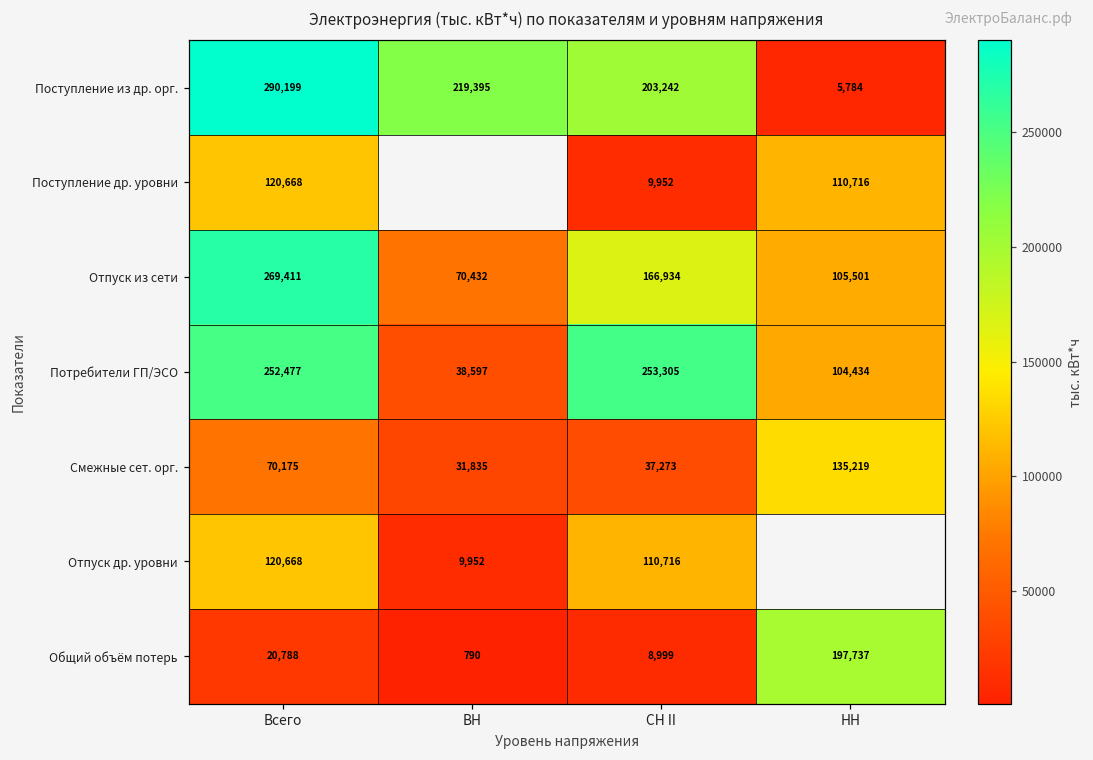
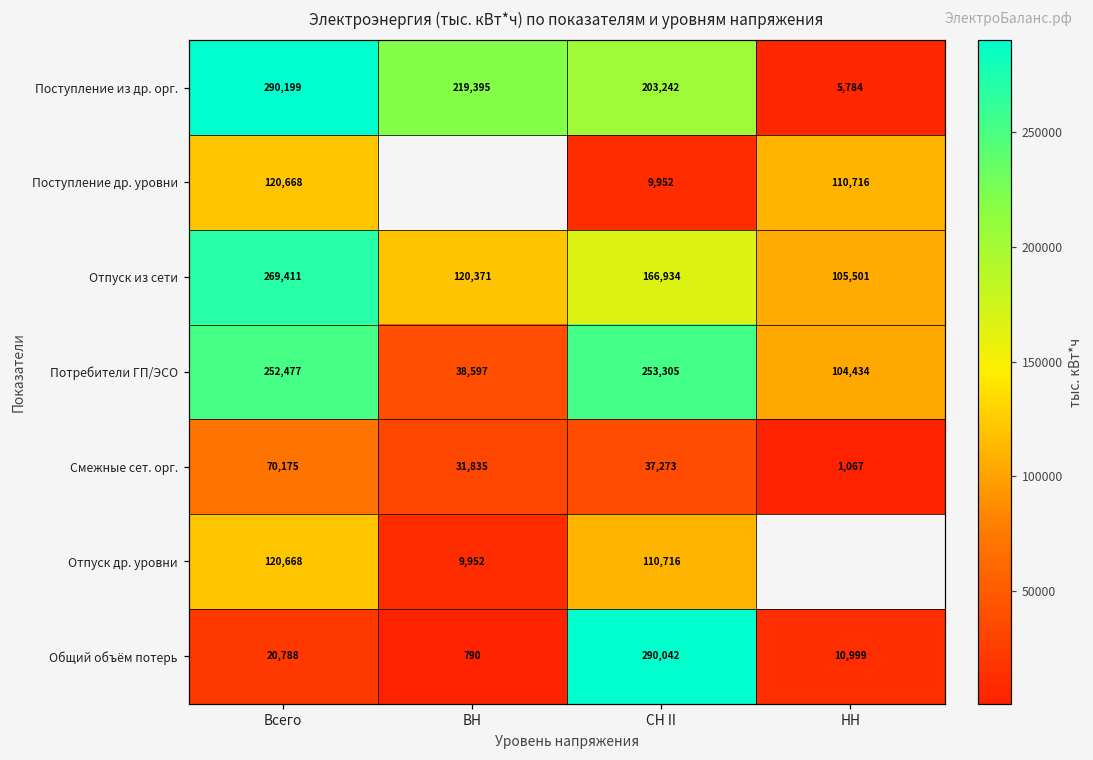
  {
    "Поступление из др. орг.": {
      "Всего": "290,199",
      "ВН": "219,395",
      "СН II": "203,242",
      "НН": "5,784"
    },
    "Поступление др. уровни": {
      "Всего": "120,668",
      "СН II": "9,952",
      "НН": "110,716"
    },
    "Отпуск из сети": {
      "Всего": "269,411",
-     "ВН": "70,432",
+     "ВН": "120,371",
      "СН II": "166,934",
      "НН": "105,501"
    },
    "Потребители ГП/ЭСО": {
      "Всего": "252,477",
      "ВН": "38,597",
      "СН II": "253,305",
      "НН": "104,434"
    },
    "Смежные сет. орг.": {
      "Всего": "70,175",
      "ВН": "31,835",
      "СН II": "37,273",
-     "НН": "135,219"
+     "НН": "1,067"
    },
    "Отпуск др. уровни": {
      "Всего": "120,668",
      "ВН": "9,952",
      "СН II": "110,716"
    },
    "Общий объём потерь": {
      "Всего": "20,788",
      "ВН": "790",
-     "СН II": "8,999",
-     "НН": "197,737"
+     "СН II": "290,042",
+     "НН": "10,999"
    }
  }
